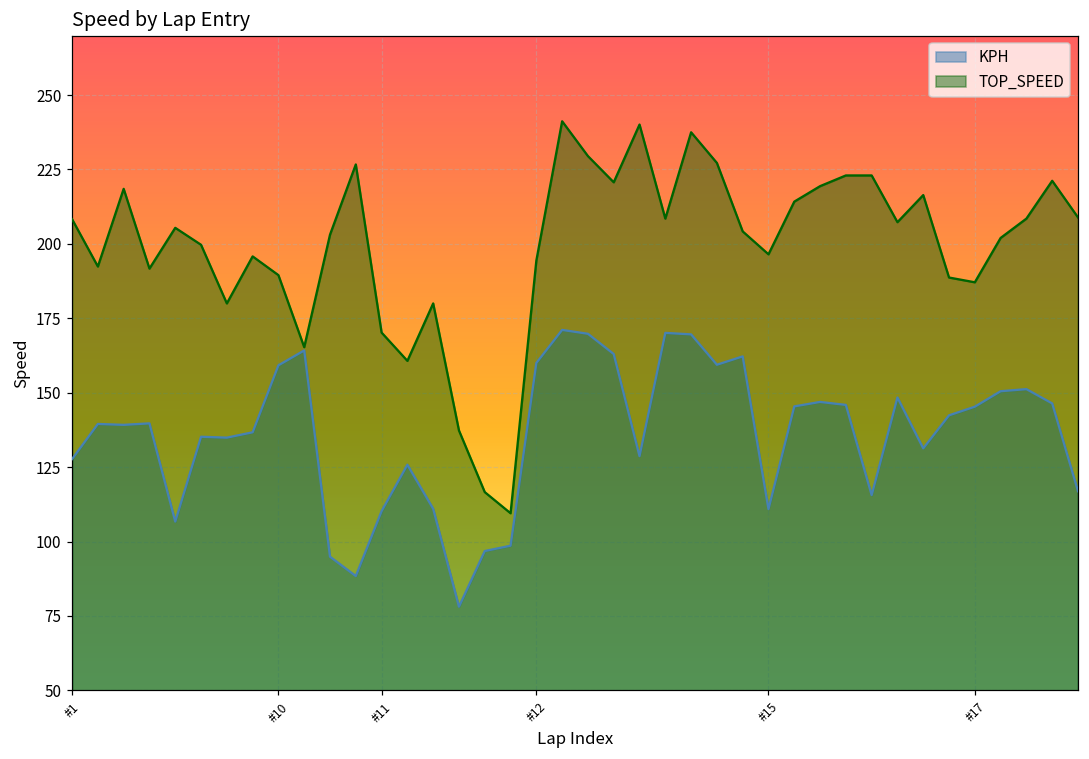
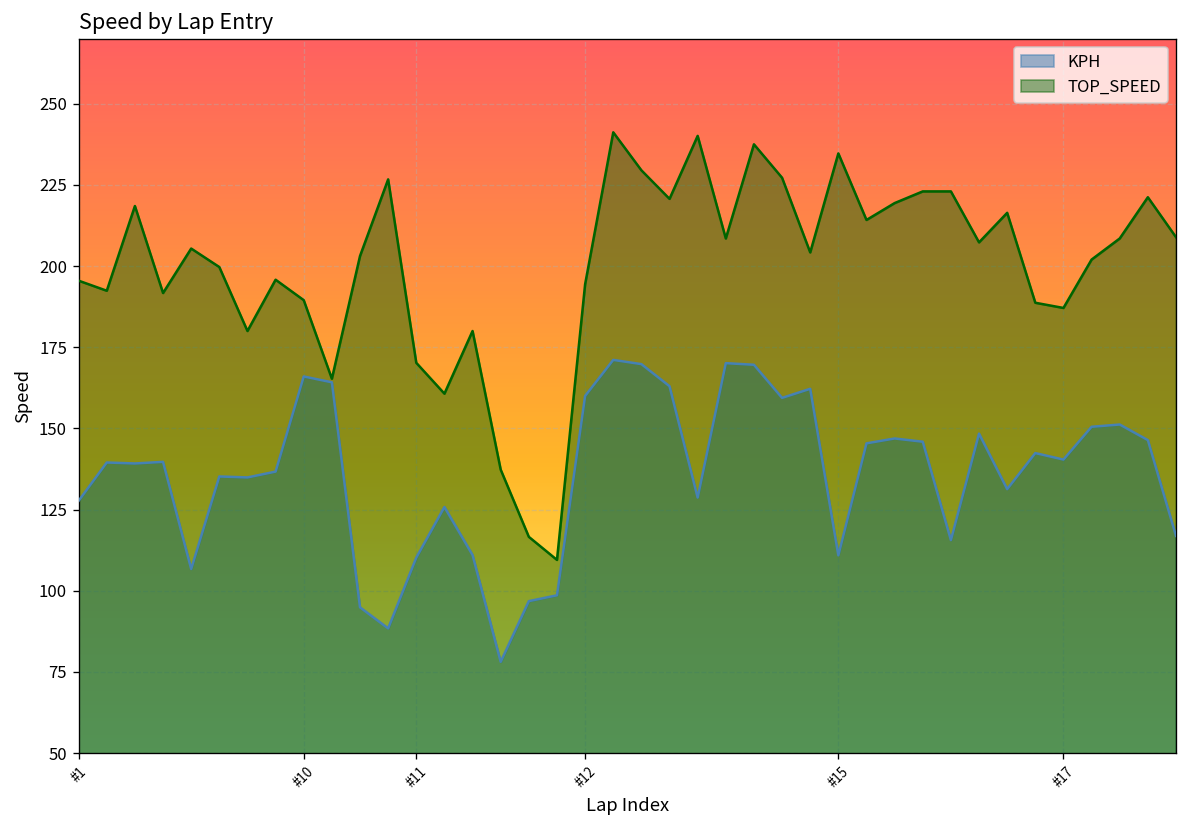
  {
    "KPH": {
      "#1": 128,
-     "#10": 159,
+     "#10": 166,
      "#11": 110,
      "#12": 160,
      "#15": 111,
-     "#17": 145
+     "#17": 140
    },
    "TOP_SPEED": {
-     "#1": 208,
+     "#1": 196,
      "#10": 190,
      "#11": 170,
      "#12": 194,
-     "#15": 197,
+     "#15": 235,
      "#17": 187
    }
  }
